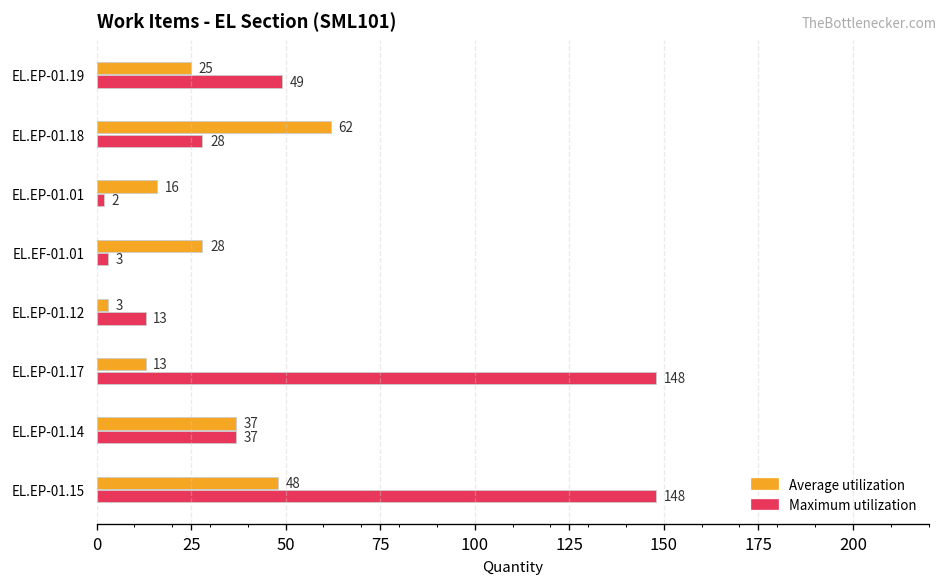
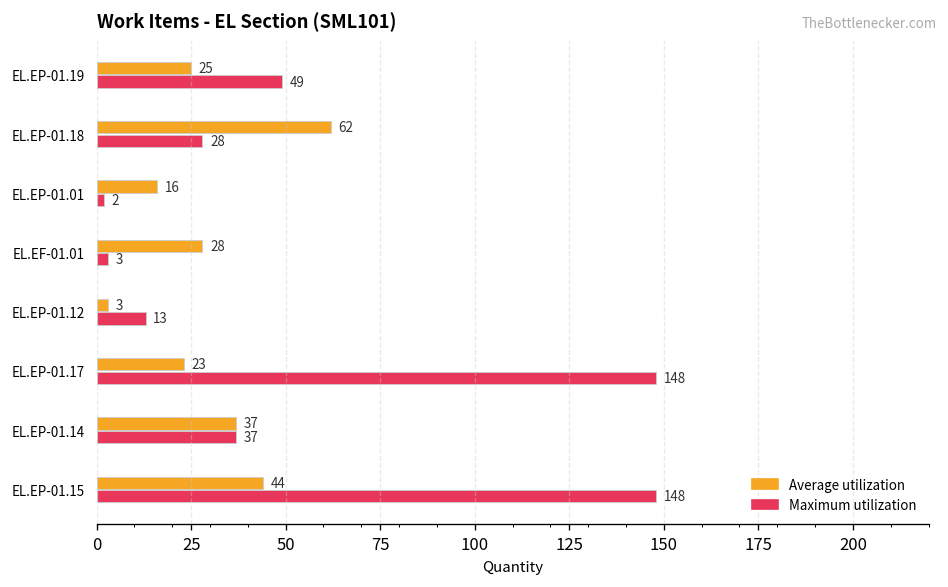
  {
    "Average utilization": {
      "EL.EP-01.19": 25,
      "EL.EP-01.18": 62,
      "EL.EP-01.01": 16,
      "EL.EF-01.01": 28,
      "EL.EP-01.12": 3,
-     "EL.EP-01.17": 13,
+     "EL.EP-01.17": 23,
      "EL.EP-01.14": 37,
-     "EL.EP-01.15": 48
+     "EL.EP-01.15": 44
    },
    "Maximum utilization": {
      "EL.EP-01.19": 49,
      "EL.EP-01.18": 28,
      "EL.EP-01.01": 2,
      "EL.EF-01.01": 3,
      "EL.EP-01.12": 13,
      "EL.EP-01.17": 148,
      "EL.EP-01.14": 37,
      "EL.EP-01.15": 148
    }
  }
